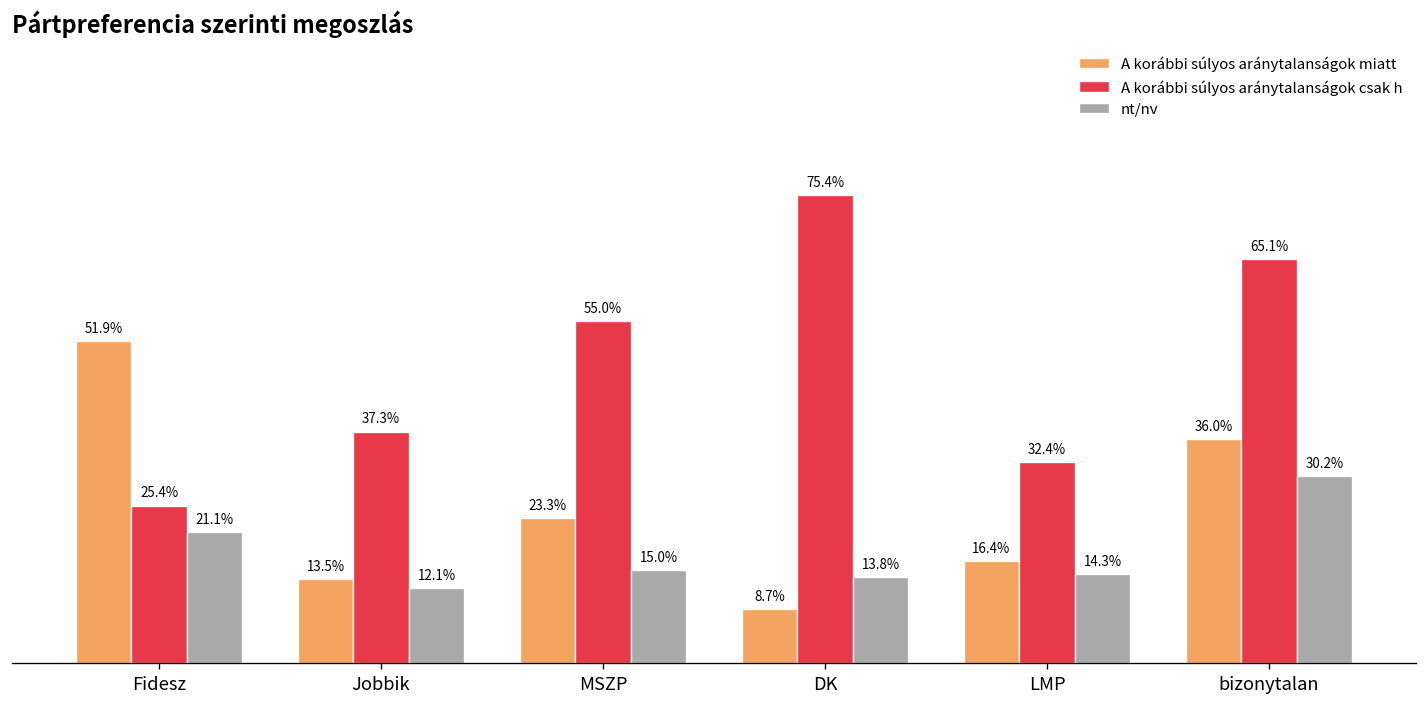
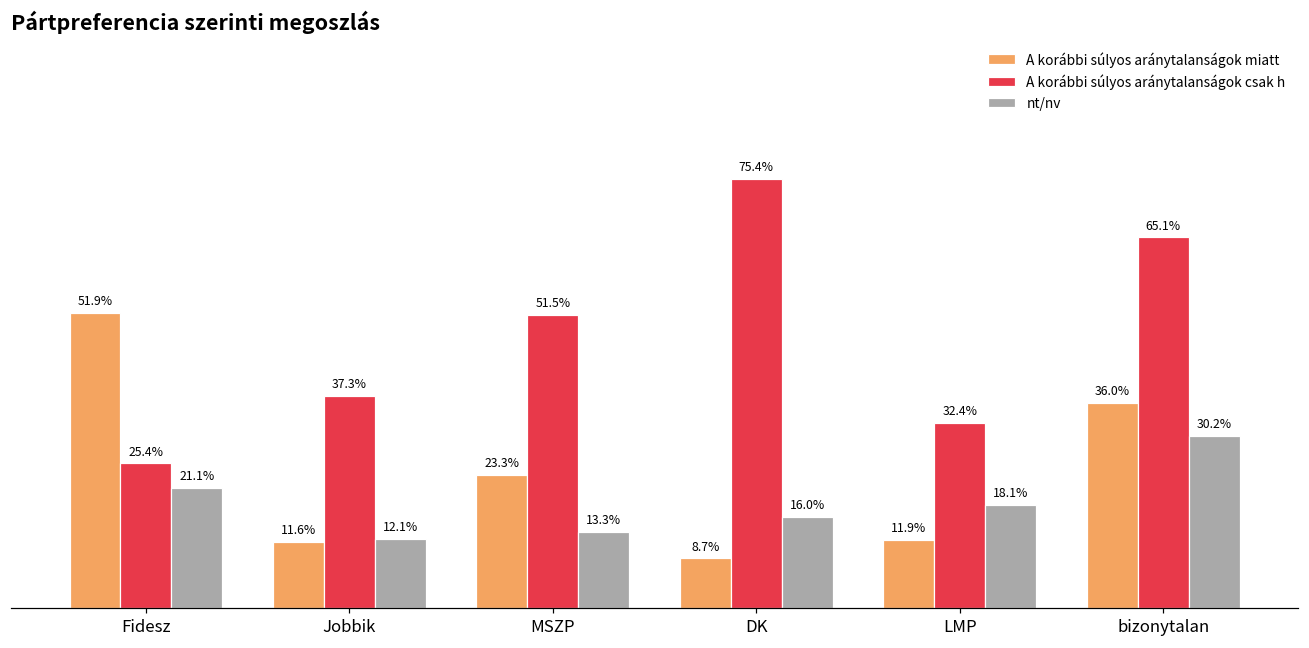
  {
    "A korábbi súlyos aránytalanságok miatt": {
      "Fidesz": "51.9%",
-     "Jobbik": "13.5%",
+     "Jobbik": "11.6%",
      "MSZP": "23.3%",
      "DK": "8.7%",
-     "LMP": "16.4%",
+     "LMP": "11.9%",
      "bizonytalan": "36.0%"
    },
    "A korábbi súlyos aránytalanságok csak h": {
      "Fidesz": "25.4%",
      "Jobbik": "37.3%",
-     "MSZP": "55.0%",
+     "MSZP": "51.5%",
      "DK": "75.4%",
      "LMP": "32.4%",
      "bizonytalan": "65.1%"
    },
    "nt/nv": {
      "Fidesz": "21.1%",
      "Jobbik": "12.1%",
-     "MSZP": "15.0%",
-     "DK": "13.8%",
-     "LMP": "14.3%",
+     "MSZP": "13.3%",
+     "DK": "16.0%",
+     "LMP": "18.1%",
      "bizonytalan": "30.2%"
    }
  }
